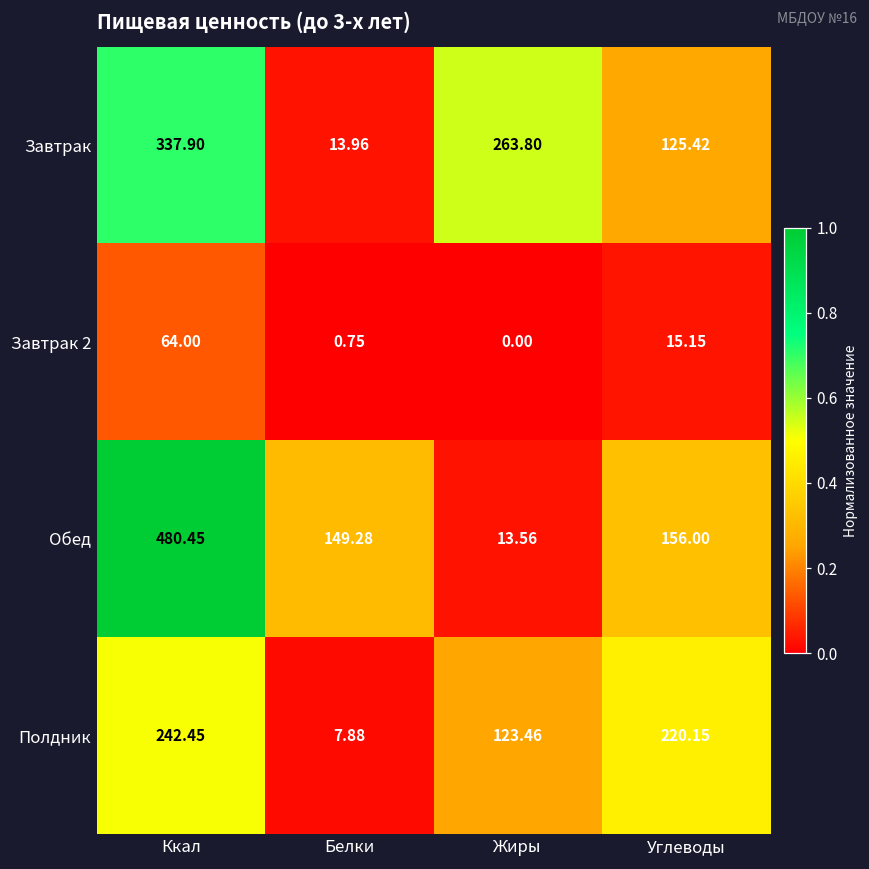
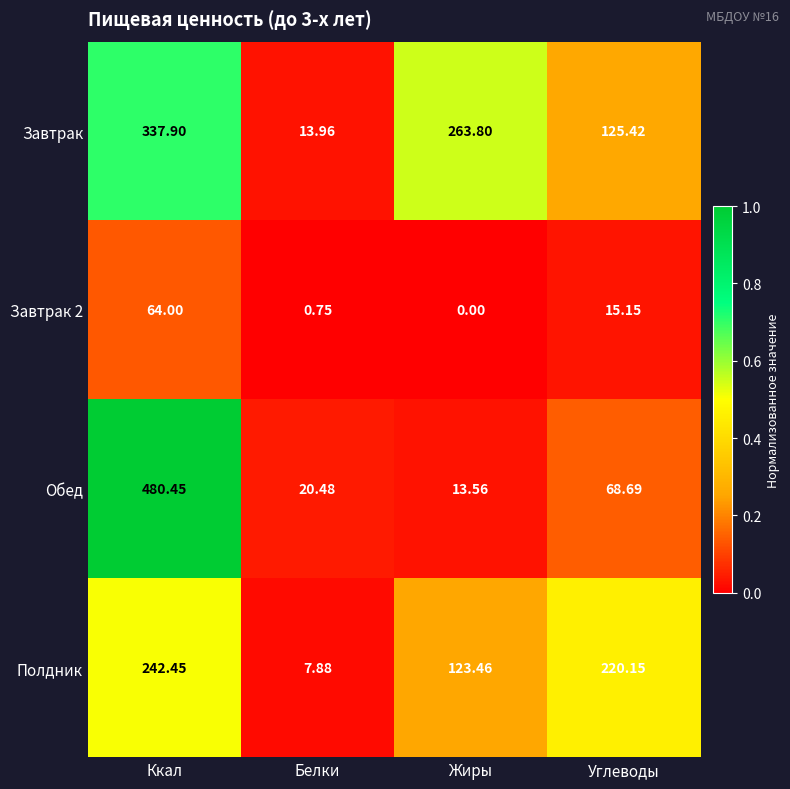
  {
    "Завтрак": {
      "Ккал": 337.90,
      "Белки": 13.96,
      "Жиры": 263.80,
      "Углеводы": 125.42
    },
    "Завтрак 2": {
      "Ккал": 64.00,
      "Белки": 0.75,
      "Жиры": 0.00,
      "Углеводы": 15.15
    },
    "Обед": {
      "Ккал": 480.45,
-     "Белки": 149.28,
+     "Белки": 20.48,
      "Жиры": 13.56,
-     "Углеводы": 156.00
+     "Углеводы": 68.69
    },
    "Полдник": {
      "Ккал": 242.45,
      "Белки": 7.88,
      "Жиры": 123.46,
      "Углеводы": 220.15
    }
  }
